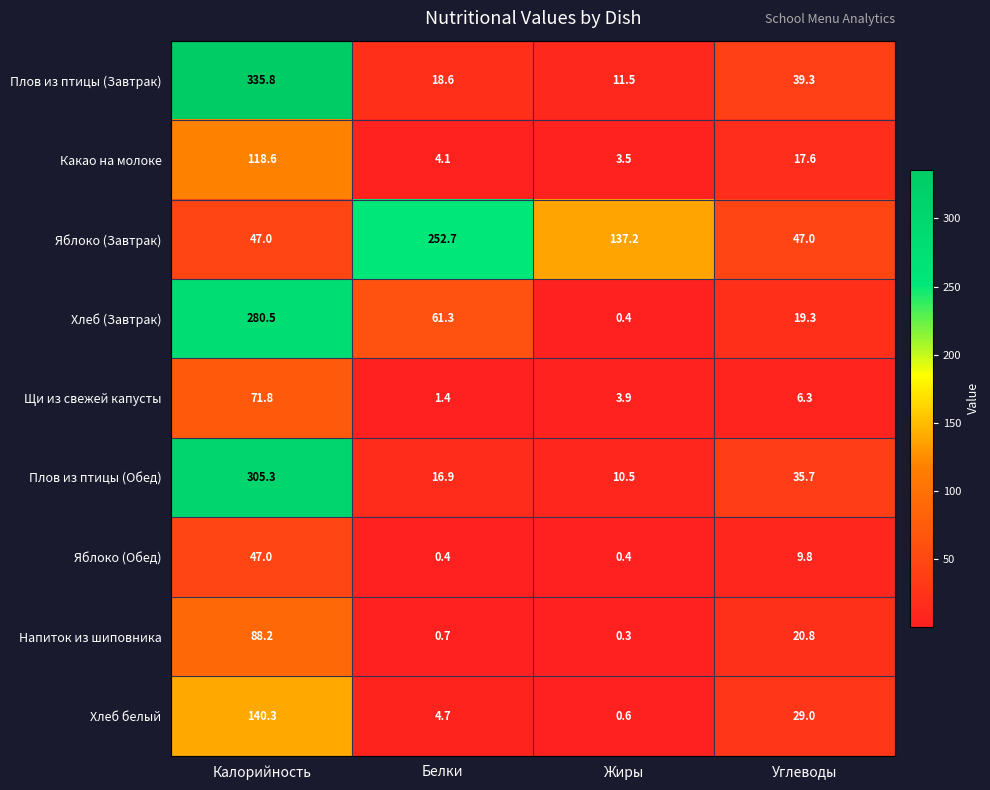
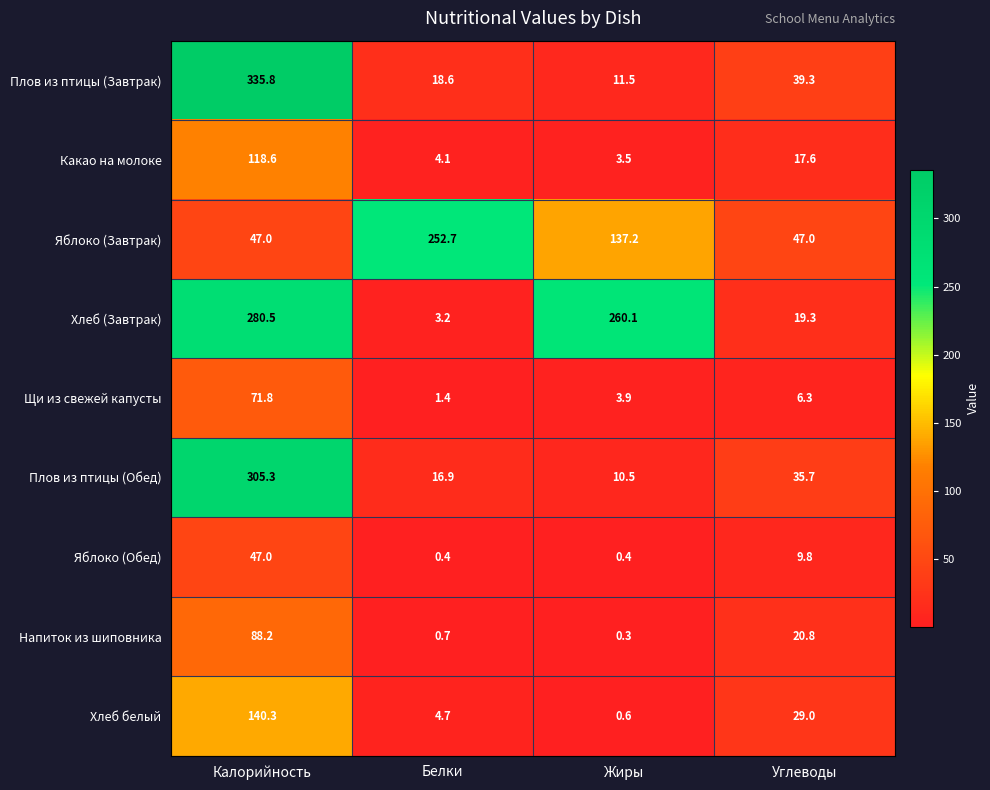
  {
    "Плов из птицы (Завтрак)": {
      "Калорийность": 335.8,
      "Белки": 18.6,
      "Жиры": 11.5,
      "Углеводы": 39.3
    },
    "Какао на молоке": {
      "Калорийность": 118.6,
      "Белки": 4.1,
      "Жиры": 3.5,
      "Углеводы": 17.6
    },
    "Яблоко (Завтрак)": {
      "Калорийность": 47.0,
      "Белки": 252.7,
      "Жиры": 137.2,
      "Углеводы": 47.0
    },
    "Хлеб (Завтрак)": {
      "Калорийность": 280.5,
-     "Белки": 61.3,
-     "Жиры": 0.4,
+     "Белки": 3.2,
+     "Жиры": 260.1,
      "Углеводы": 19.3
    },
    "Щи из свежей капусты": {
      "Калорийность": 71.8,
      "Белки": 1.4,
      "Жиры": 3.9,
      "Углеводы": 6.3
    },
    "Плов из птицы (Обед)": {
      "Калорийность": 305.3,
      "Белки": 16.9,
      "Жиры": 10.5,
      "Углеводы": 35.7
    },
    "Яблоко (Обед)": {
      "Калорийность": 47.0,
      "Белки": 0.4,
      "Жиры": 0.4,
      "Углеводы": 9.8
    },
    "Напиток из шиповника": {
      "Калорийность": 88.2,
      "Белки": 0.7,
      "Жиры": 0.3,
      "Углеводы": 20.8
    },
    "Хлеб белый": {
      "Калорийность": 140.3,
      "Белки": 4.7,
      "Жиры": 0.6,
      "Углеводы": 29.0
    }
  }
